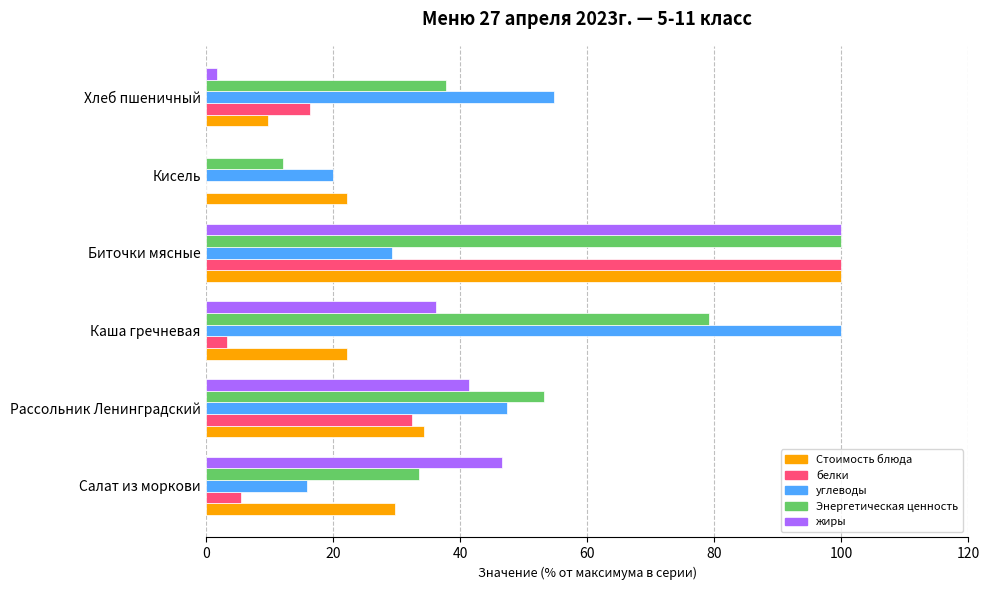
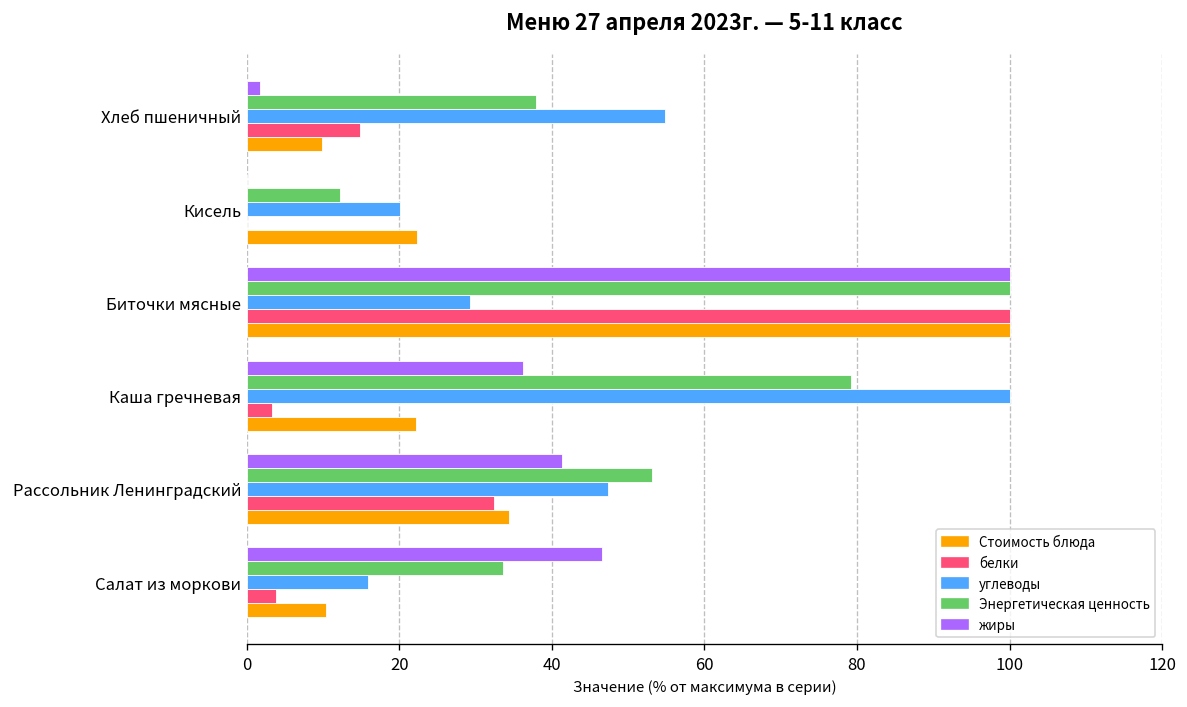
  {
    "Стоимость блюда": {
      "Хлеб пшеничный": 10,
      "Кисель": 22,
      "Биточки мясные": 100,
      "Каша гречневая": 22,
      "Рассольник Ленинградский": 34,
-     "Салат из моркови": 30
+     "Салат из моркови": 10
    },
    "белки": {
-     "Хлеб пшеничный": 16,
+     "Хлеб пшеничный": 15,
      "Кисель": 0,
      "Биточки мясные": 100,
      "Каша гречневая": 3,
      "Рассольник Ленинградский": 32,
-     "Салат из моркови": 5
+     "Салат из моркови": 4
    },
    "углеводы": {
      "Хлеб пшеничный": 55,
      "Кисель": 20,
      "Биточки мясные": 29,
      "Каша гречневая": 100,
      "Рассольник Ленинградский": 47,
      "Салат из моркови": 16
    },
    "Энергетическая ценность": {
      "Хлеб пшеничный": 38,
      "Кисель": 12,
      "Биточки мясные": 100,
      "Каша гречневая": 79,
      "Рассольник Ленинградский": 53,
      "Салат из моркови": 34
    },
    "жиры": {
      "Хлеб пшеничный": 2,
      "Кисель": 0,
      "Биточки мясные": 100,
      "Каша гречневая": 36,
      "Рассольник Ленинградский": 41,
      "Салат из моркови": 47
    }
  }
